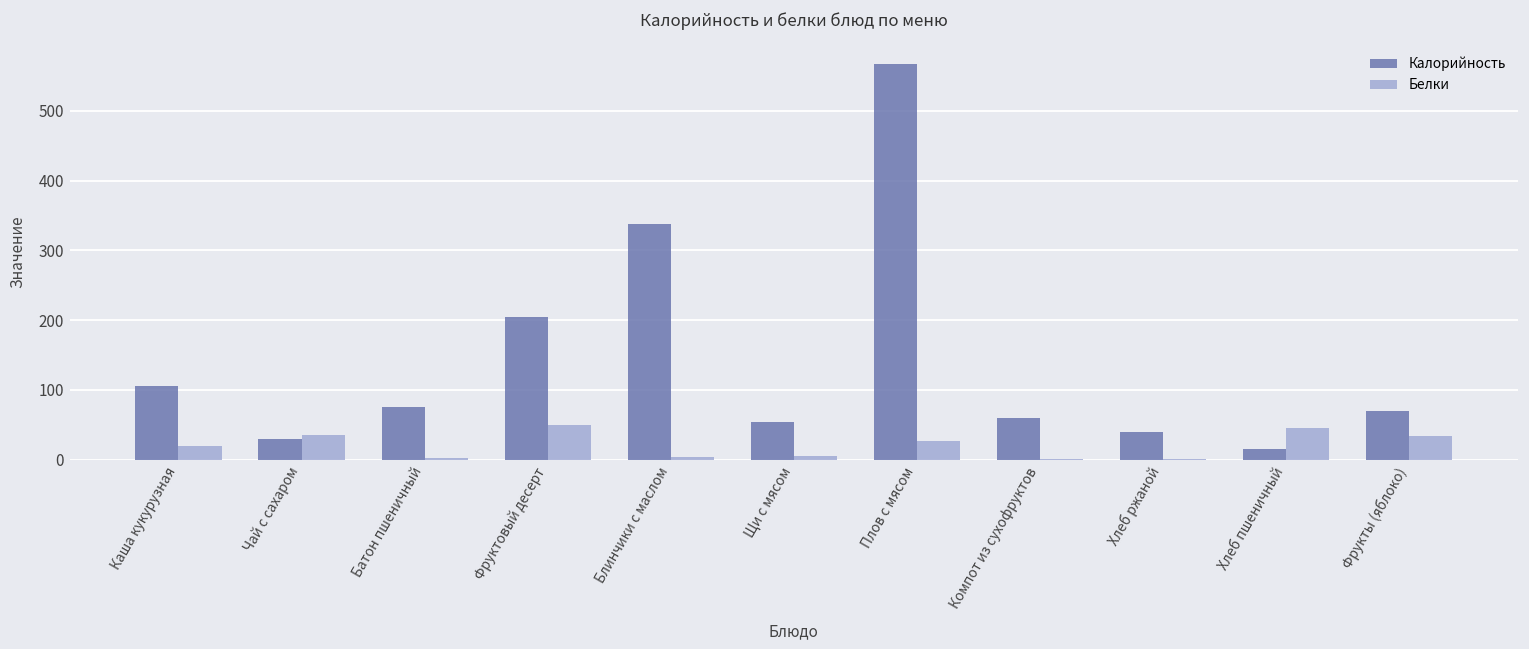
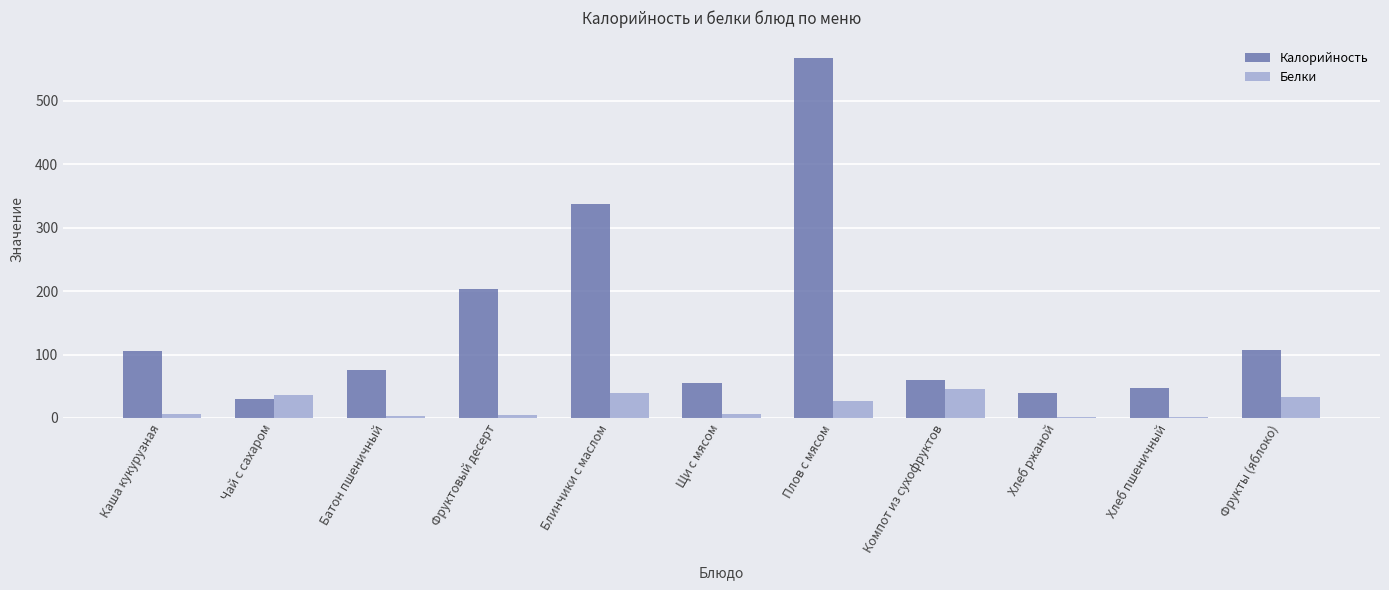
  {
    "Калорийность": {
      "Каша кукурузная": 110,
      "Чай с сахаром": 30,
      "Батон пшеничный": 80,
      "Фруктовый десерт": 200,
      "Блинчики с маслом": 340,
      "Щи с мясом": 50,
      "Плов с мясом": 570,
      "Компот из сухофруктов": 60,
      "Хлеб ржаной": 40,
-     "Хлеб пшеничный": 20,
-     "Фрукты (яблоко)": 70
+     "Хлеб пшеничный": 50,
+     "Фрукты (яблоко)": 110
    },
    "Белки": {
-     "Каша кукурузная": 20,
+     "Каша кукурузная": 10,
      "Чай с сахаром": 40,
-     "Фруктовый десерт": 50,
-     "Блинчики с маслом": 0,
+     "Фруктовый десерт": 10,
+     "Блинчики с маслом": 40,
      "Щи с мясом": 10,
      "Плов с мясом": 30,
-     "Компот из сухофруктов": 0,
-     "Хлеб пшеничный": 50,
+     "Компот из сухофруктов": 50,
+     "Хлеб пшеничный": 0,
      "Фрукты (яблоко)": 30
    }
  }
